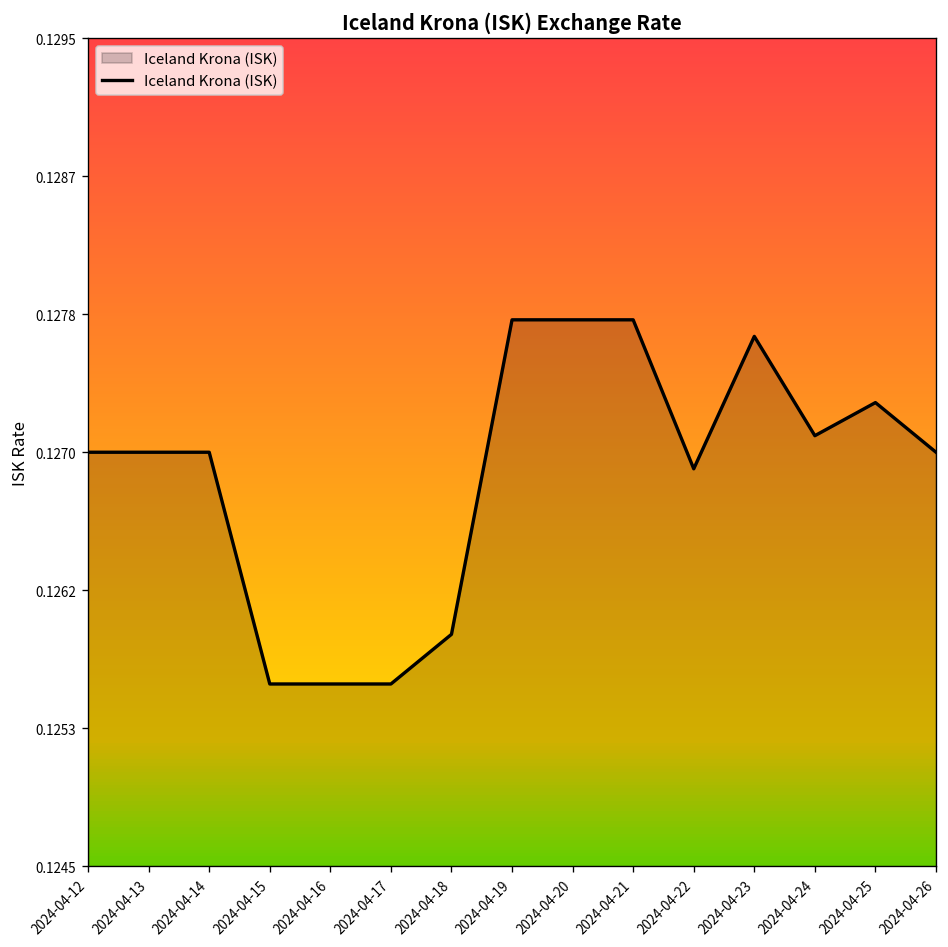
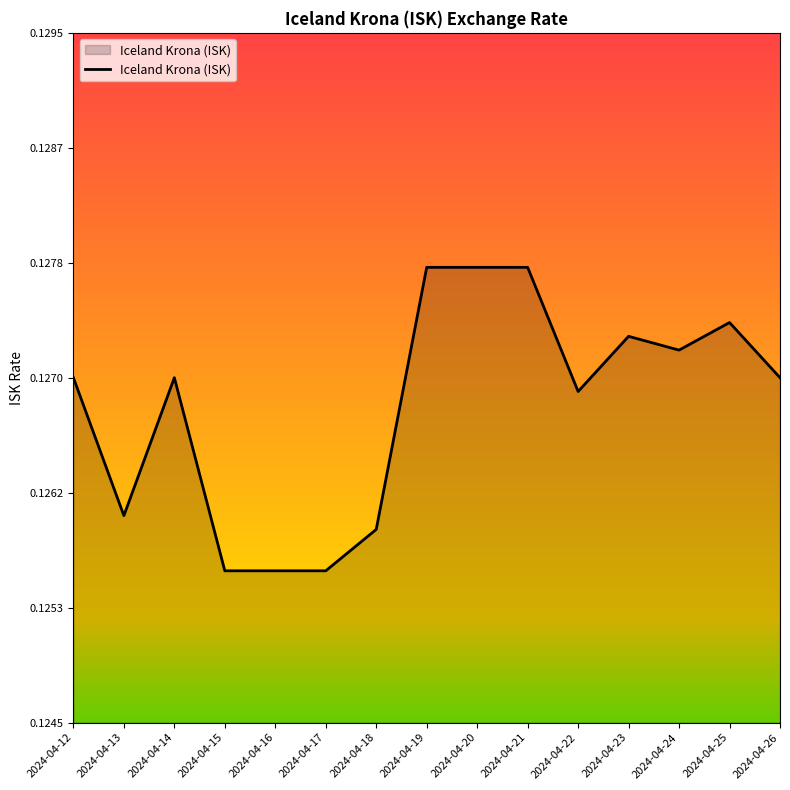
  {
    "2024-04-12": 0.1270,
-   "2024-04-13": 0.127,
+   "2024-04-13": 0.126,
    "2024-04-14": 0.1270,
    "2024-04-15": 0.1256,
    "2024-04-16": 0.1256,
    "2024-04-17": 0.1256,
    "2024-04-18": 0.1259,
    "2024-04-19": 0.1278,
    "2024-04-20": 0.1278,
    "2024-04-21": 0.1278,
    "2024-04-22": 0.1269,
-   "2024-04-23": 0.1277,
-   "2024-04-24": 0.1271,
-   "2024-04-25": 0.1273,
+   "2024-04-23": 0.1273,
+   "2024-04-24": 0.1272,
+   "2024-04-25": 0.1274,
    "2024-04-26": 0.1270
  }
